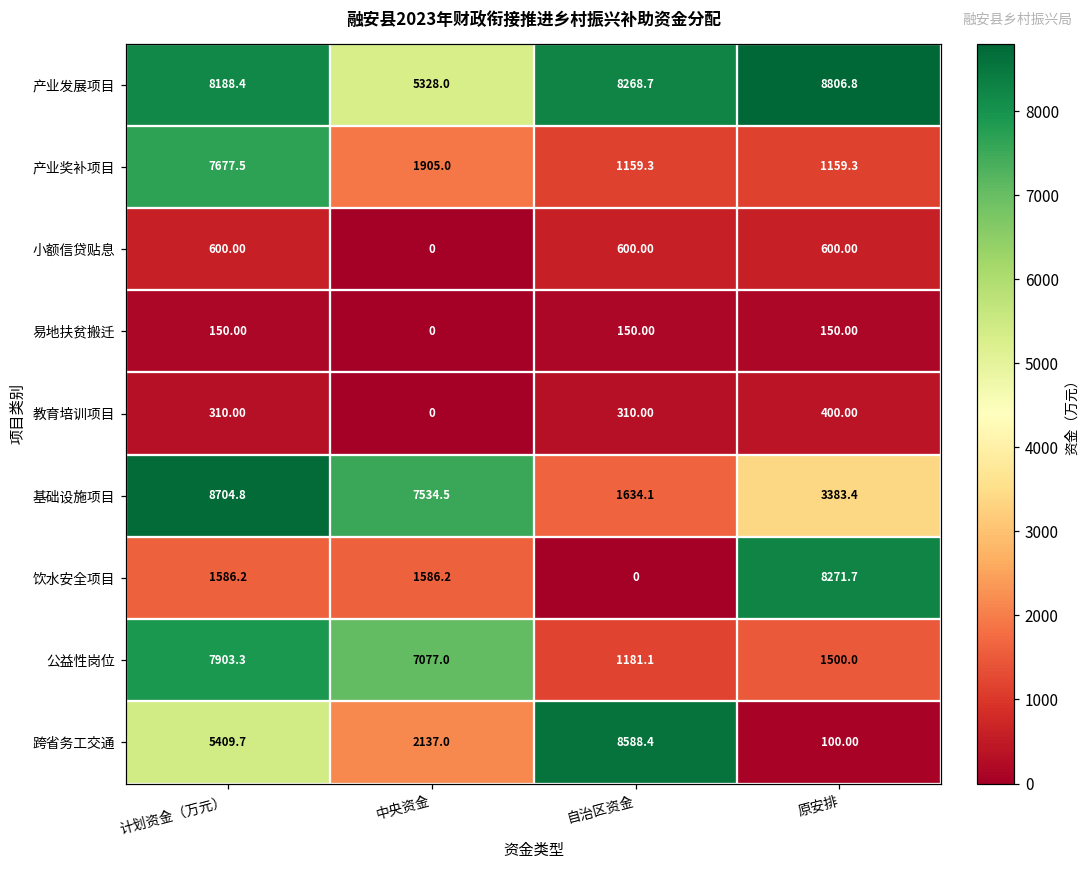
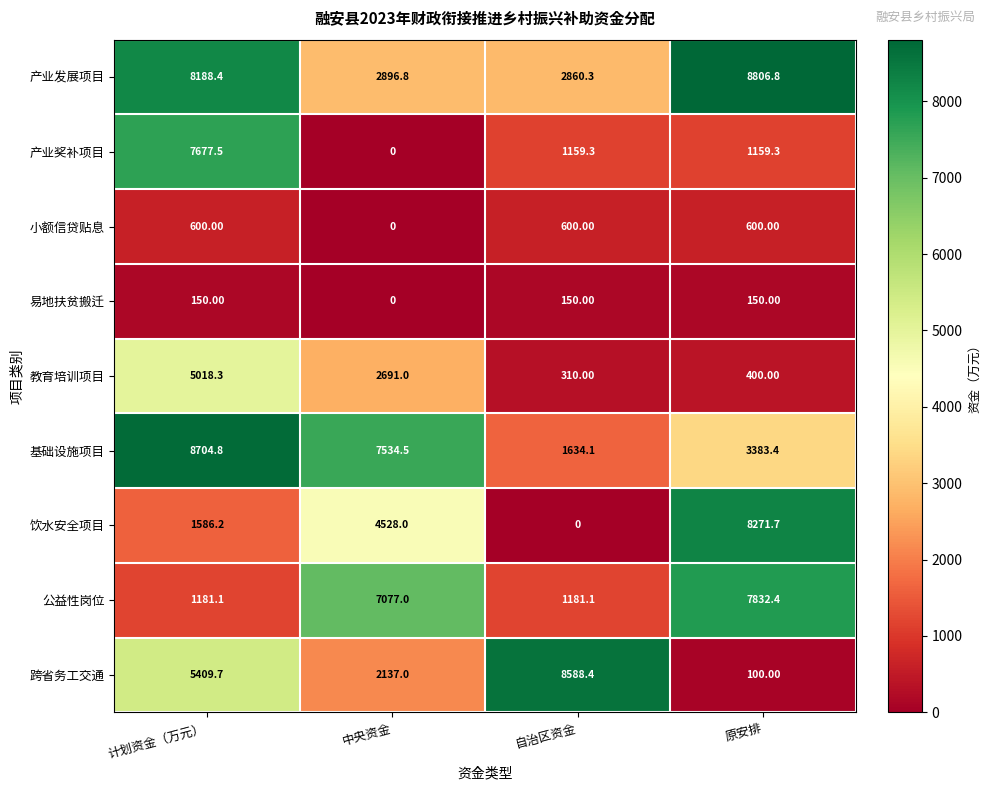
  {
    "产业发展项目": {
      "计划资金（万元）": 8188.4,
-     "中央资金": 5328.0,
-     "自治区资金": 8268.7,
+     "中央资金": 2896.8,
+     "自治区资金": 2860.3,
      "原安排": 8806.8
    },
    "产业奖补项目": {
      "计划资金（万元）": 7677.5,
-     "中央资金": 1905.0,
+     "中央资金": 0,
      "自治区资金": 1159.3,
      "原安排": 1159.3
    },
    "小额信贷贴息": {
      "计划资金（万元）": 600.00,
      "中央资金": 0,
      "自治区资金": 600.00,
      "原安排": 600.00
    },
    "易地扶贫搬迁": {
      "计划资金（万元）": 150.00,
      "中央资金": 0,
      "自治区资金": 150.00,
      "原安排": 150.00
    },
    "教育培训项目": {
-     "计划资金（万元）": 310.00,
-     "中央资金": 0,
+     "计划资金（万元）": 5018.3,
+     "中央资金": 2691.0,
      "自治区资金": 310.00,
      "原安排": 400.00
    },
    "基础设施项目": {
      "计划资金（万元）": 8704.8,
      "中央资金": 7534.5,
      "自治区资金": 1634.1,
      "原安排": 3383.4
    },
    "饮水安全项目": {
      "计划资金（万元）": 1586.2,
-     "中央资金": 1586.2,
+     "中央资金": 4528.0,
      "自治区资金": 0,
      "原安排": 8271.7
    },
    "公益性岗位": {
-     "计划资金（万元）": 7903.3,
+     "计划资金（万元）": 1181.1,
      "中央资金": 7077.0,
      "自治区资金": 1181.1,
-     "原安排": 1500.0
+     "原安排": 7832.4
    },
    "跨省务工交通": {
      "计划资金（万元）": 5409.7,
      "中央资金": 2137.0,
      "自治区资金": 8588.4,
      "原安排": 100.00
    }
  }
